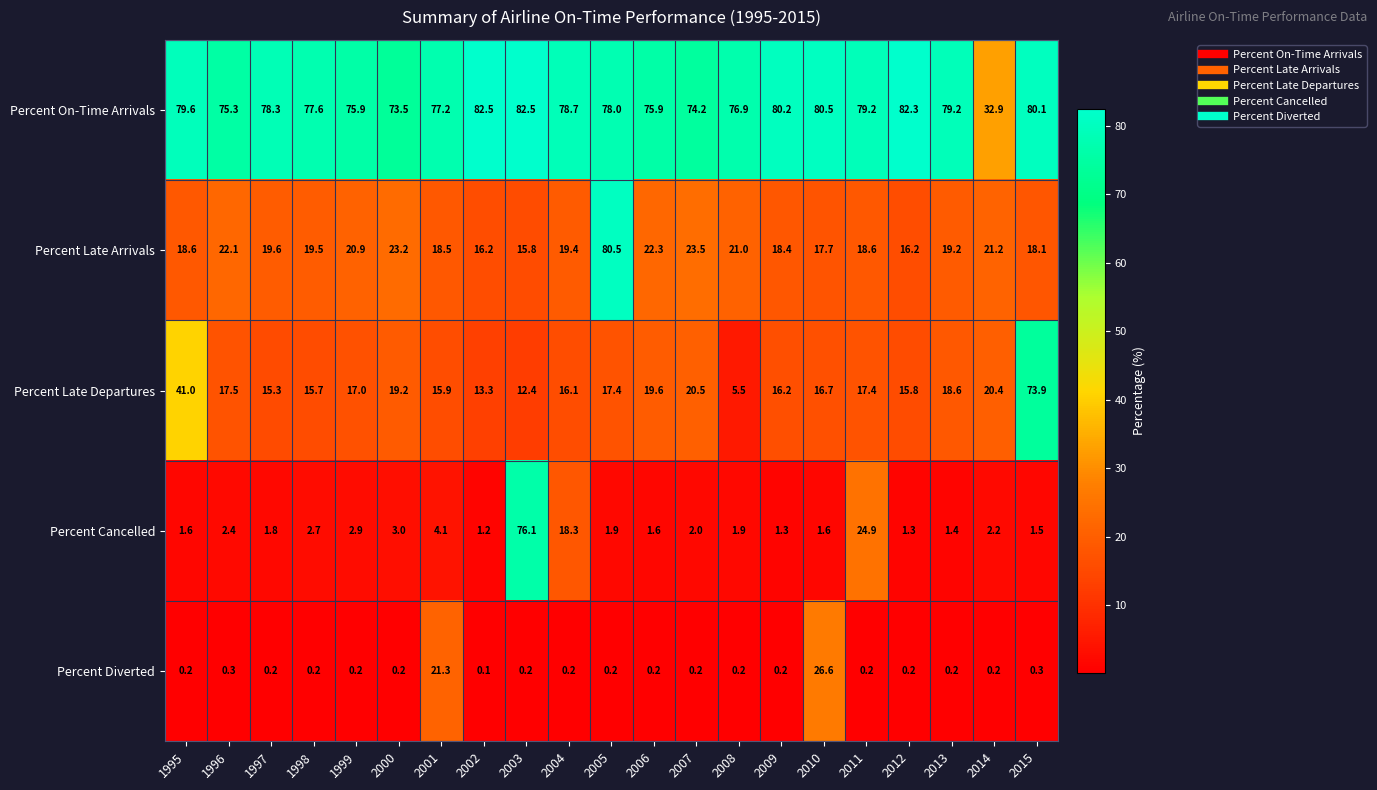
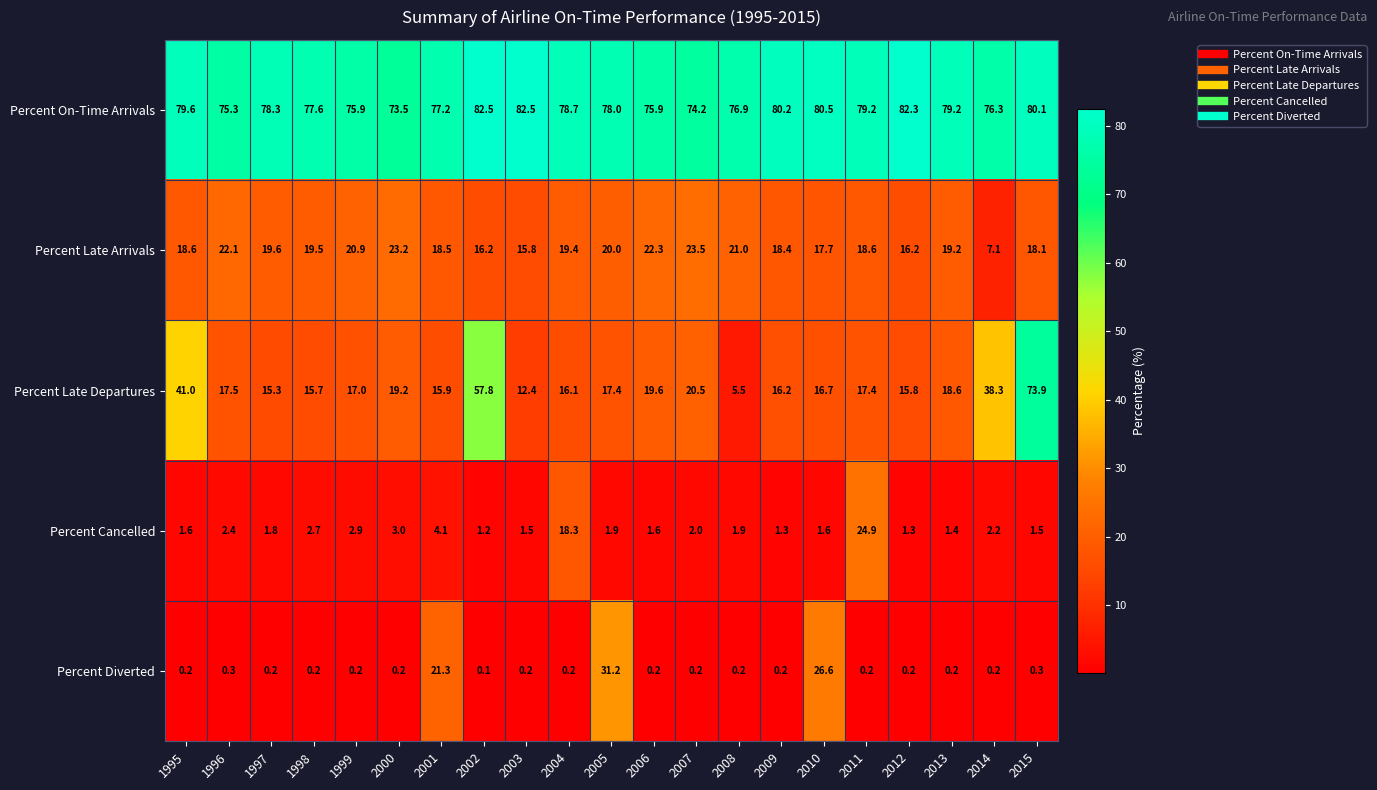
  {
    "Percent On-Time Arrivals": {
      "1995": 79.6,
      "1996": 75.3,
      "1997": 78.3,
      "1998": 77.6,
      "1999": 75.9,
      "2000": 73.5,
      "2001": 77.2,
      "2002": 82.5,
      "2003": 82.5,
      "2004": 78.7,
      "2005": 78.0,
      "2006": 75.9,
      "2007": 74.2,
      "2008": 76.9,
      "2009": 80.2,
      "2010": 80.5,
      "2011": 79.2,
      "2012": 82.3,
      "2013": 79.2,
-     "2014": 32.9,
+     "2014": 76.3,
      "2015": 80.1
    },
    "Percent Late Arrivals": {
      "1995": 18.6,
      "1996": 22.1,
      "1997": 19.6,
      "1998": 19.5,
      "1999": 20.9,
      "2000": 23.2,
      "2001": 18.5,
      "2002": 16.2,
      "2003": 15.8,
      "2004": 19.4,
-     "2005": 80.5,
+     "2005": 20.0,
      "2006": 22.3,
      "2007": 23.5,
      "2008": 21.0,
      "2009": 18.4,
      "2010": 17.7,
      "2011": 18.6,
      "2012": 16.2,
      "2013": 19.2,
-     "2014": 21.2,
+     "2014": 7.1,
      "2015": 18.1
    },
    "Percent Late Departures": {
      "1995": 41.0,
      "1996": 17.5,
      "1997": 15.3,
      "1998": 15.7,
      "1999": 17.0,
      "2000": 19.2,
      "2001": 15.9,
-     "2002": 13.3,
+     "2002": 57.8,
      "2003": 12.4,
      "2004": 16.1,
      "2005": 17.4,
      "2006": 19.6,
      "2007": 20.5,
      "2008": 5.5,
      "2009": 16.2,
      "2010": 16.7,
      "2011": 17.4,
      "2012": 15.8,
      "2013": 18.6,
-     "2014": 20.4,
+     "2014": 38.3,
      "2015": 73.9
    },
    "Percent Cancelled": {
      "1995": 1.6,
      "1996": 2.4,
      "1997": 1.8,
      "1998": 2.7,
      "1999": 2.9,
      "2000": 3.0,
      "2001": 4.1,
      "2002": 1.2,
-     "2003": 76.1,
+     "2003": 1.5,
      "2004": 18.3,
      "2005": 1.9,
      "2006": 1.6,
      "2007": 2.0,
      "2008": 1.9,
      "2009": 1.3,
      "2010": 1.6,
      "2011": 24.9,
      "2012": 1.3,
      "2013": 1.4,
      "2014": 2.2,
      "2015": 1.5
    },
    "Percent Diverted": {
      "1995": 0.2,
      "1996": 0.3,
      "1997": 0.2,
      "1998": 0.2,
      "1999": 0.2,
      "2000": 0.2,
      "2001": 21.3,
      "2002": 0.1,
      "2003": 0.2,
      "2004": 0.2,
-     "2005": 0.2,
+     "2005": 31.2,
      "2006": 0.2,
      "2007": 0.2,
      "2008": 0.2,
      "2009": 0.2,
      "2010": 26.6,
      "2011": 0.2,
      "2012": 0.2,
      "2013": 0.2,
      "2014": 0.2,
      "2015": 0.3
    }
  }
